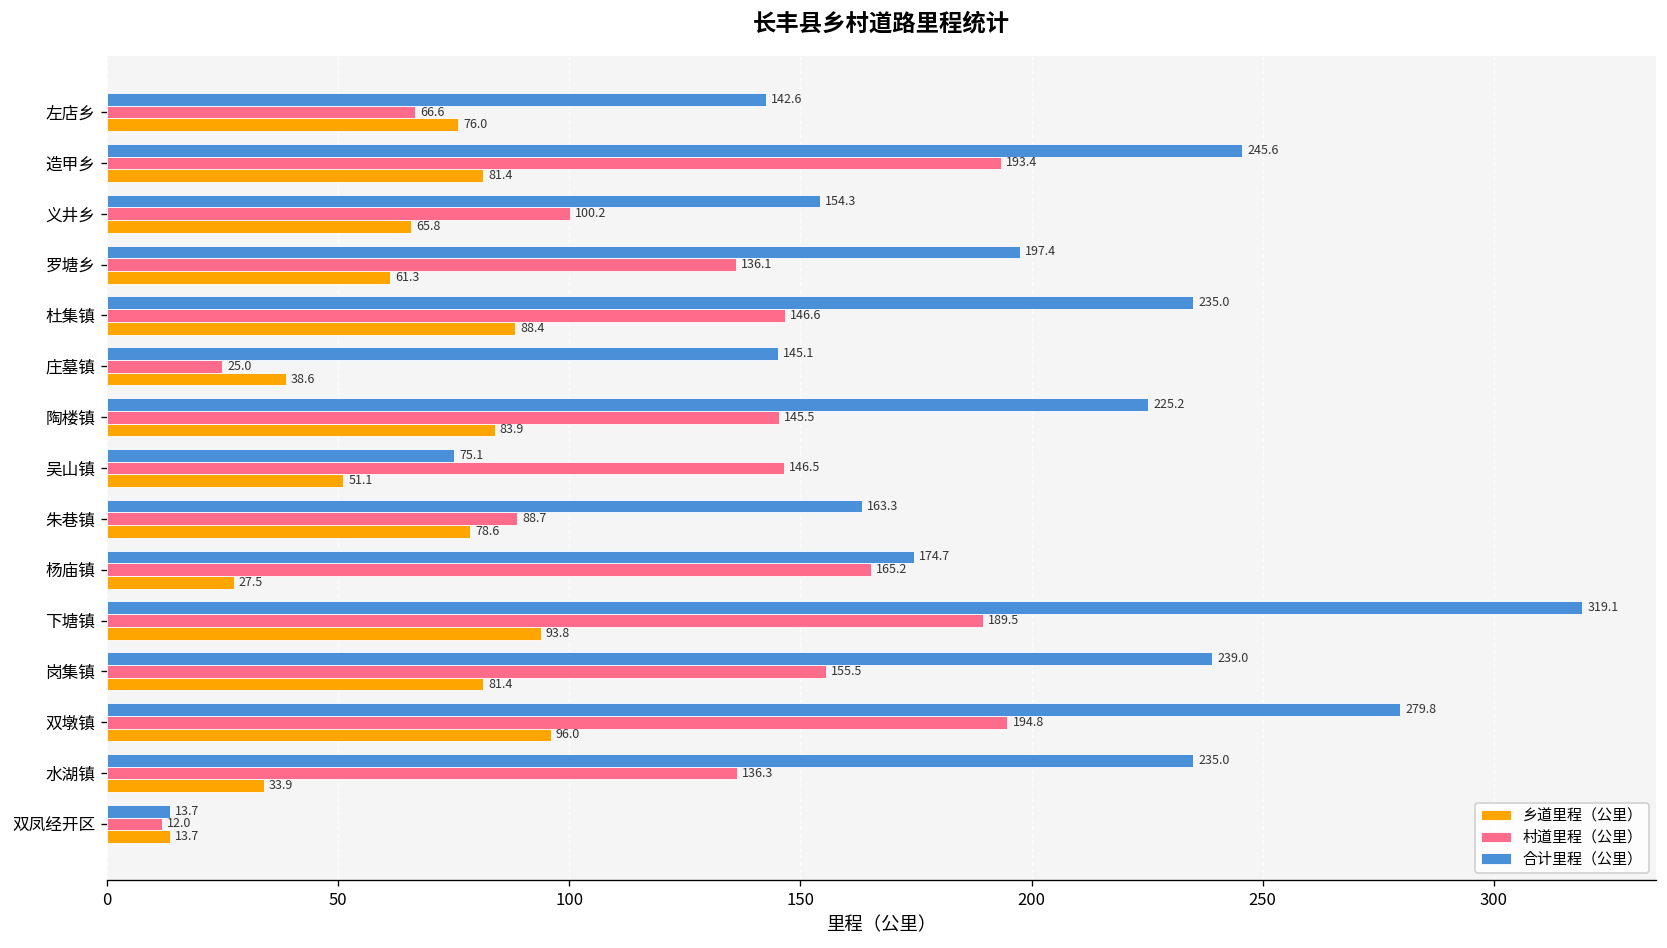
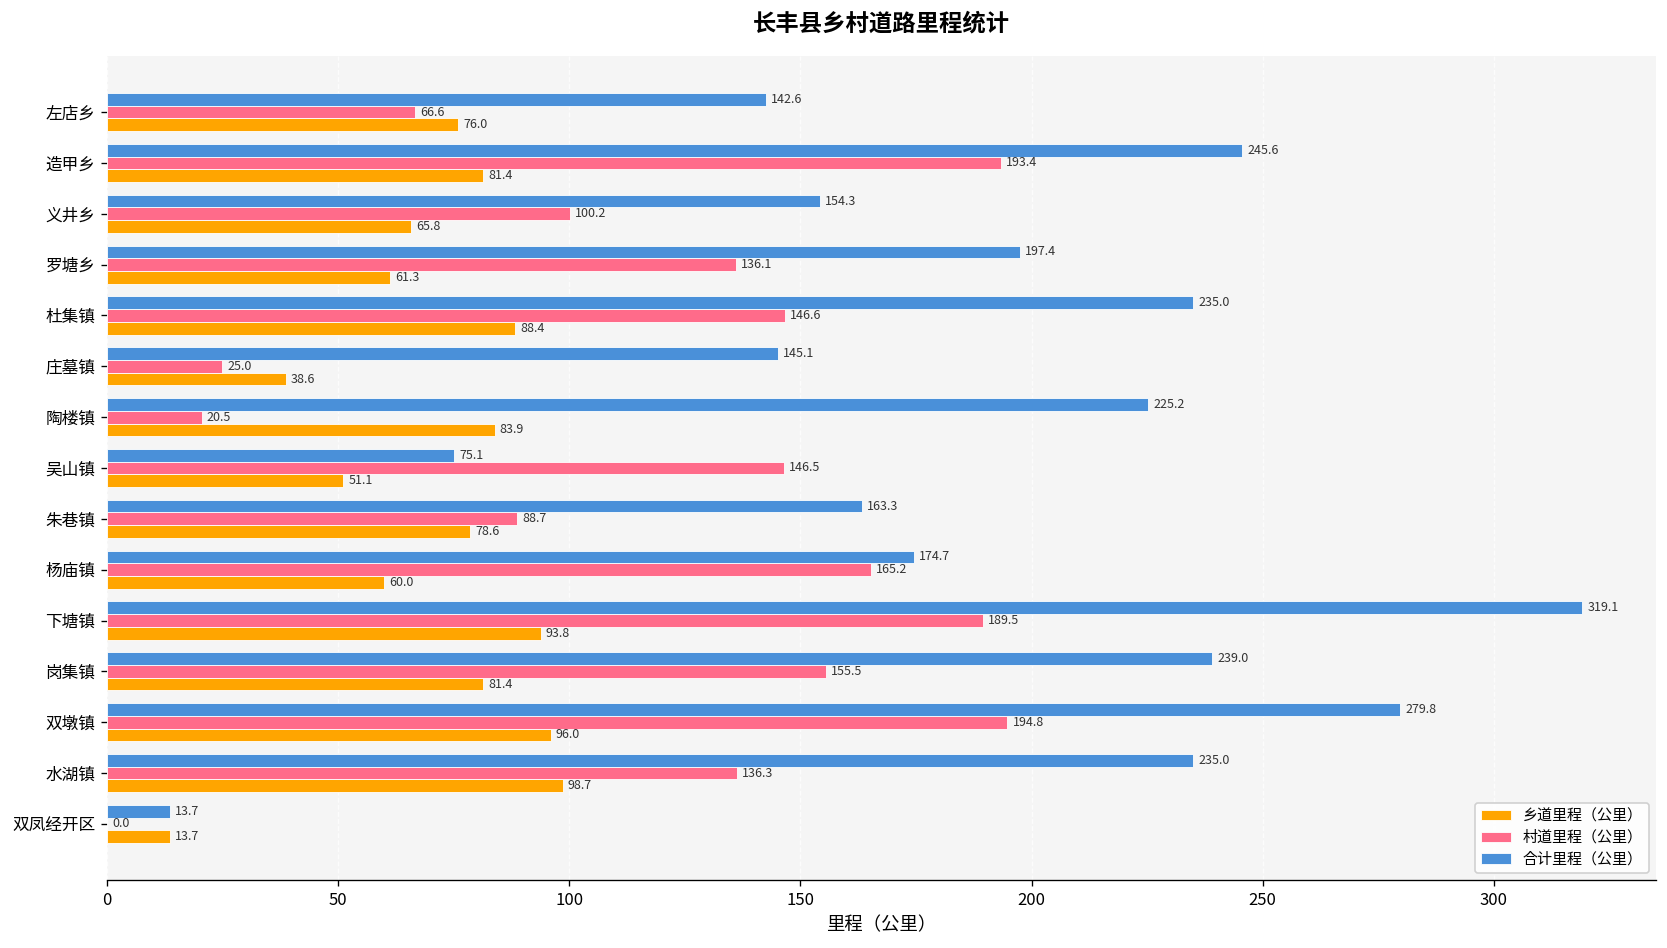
  {
    "乡道里程（公里）": {
      "左店乡": 76.0,
      "造甲乡": 81.4,
      "义井乡": 65.8,
      "罗塘乡": 61.3,
      "杜集镇": 88.4,
      "庄墓镇": 38.6,
      "陶楼镇": 83.9,
      "吴山镇": 51.1,
      "朱巷镇": 78.6,
-     "杨庙镇": 27.5,
+     "杨庙镇": 60.0,
      "下塘镇": 93.8,
      "岗集镇": 81.4,
      "双墩镇": 96.0,
-     "水湖镇": 33.9,
+     "水湖镇": 98.7,
      "双凤经开区": 13.7
    },
    "村道里程（公里）": {
      "左店乡": 66.6,
      "造甲乡": 193.4,
      "义井乡": 100.2,
      "罗塘乡": 136.1,
      "杜集镇": 146.6,
      "庄墓镇": 25.0,
-     "陶楼镇": 145.5,
+     "陶楼镇": 20.5,
      "吴山镇": 146.5,
      "朱巷镇": 88.7,
      "杨庙镇": 165.2,
      "下塘镇": 189.5,
      "岗集镇": 155.5,
      "双墩镇": 194.8,
      "水湖镇": 136.3,
-     "双凤经开区": 12.0
+     "双凤经开区": 0.0
    },
    "合计里程（公里）": {
      "左店乡": 142.6,
      "造甲乡": 245.6,
      "义井乡": 154.3,
      "罗塘乡": 197.4,
      "杜集镇": 235.0,
      "庄墓镇": 145.1,
      "陶楼镇": 225.2,
      "吴山镇": 75.1,
      "朱巷镇": 163.3,
      "杨庙镇": 174.7,
      "下塘镇": 319.1,
      "岗集镇": 239.0,
      "双墩镇": 279.8,
      "水湖镇": 235.0,
      "双凤经开区": 13.7
    }
  }
